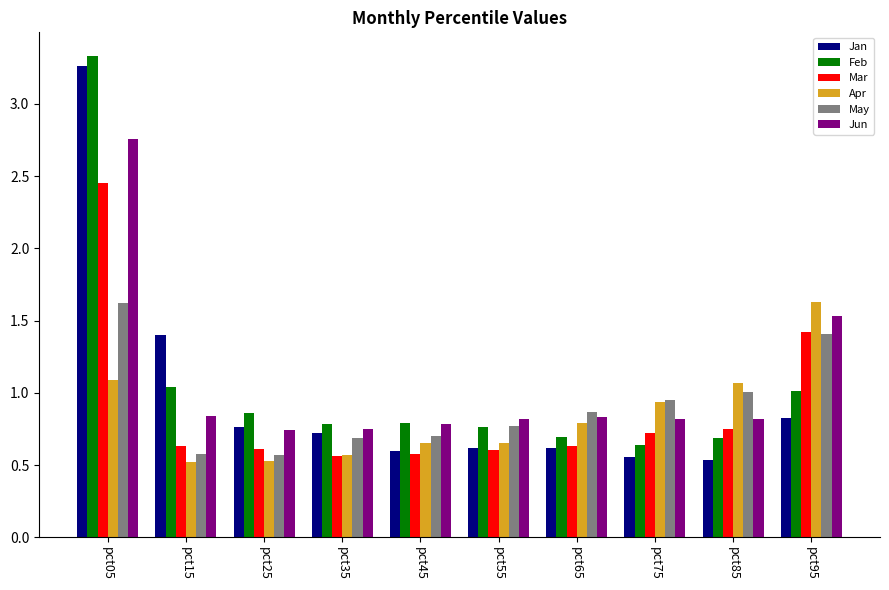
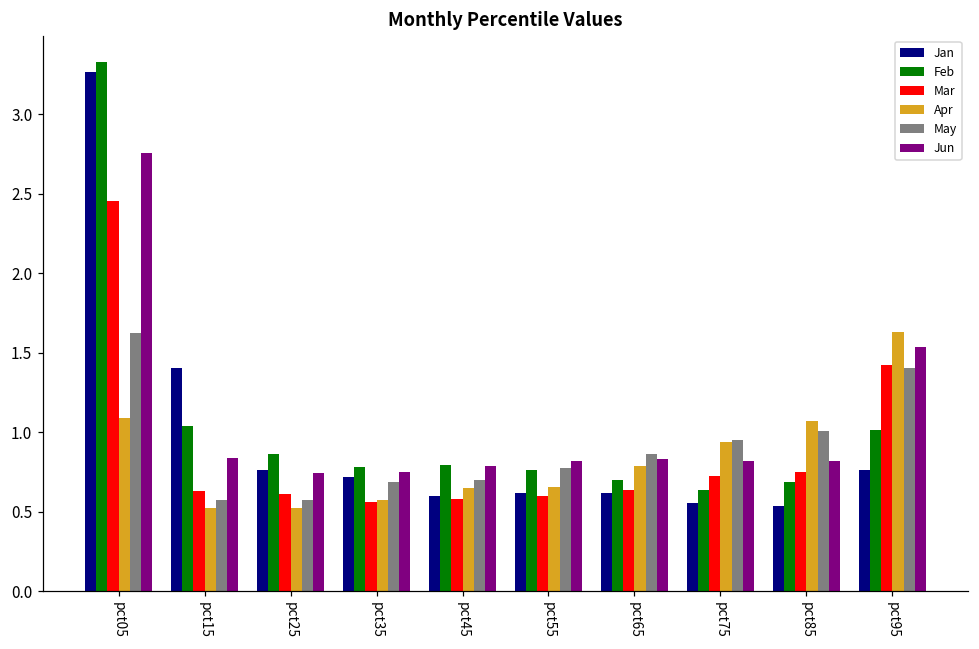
  {
    "Jan": {
      "pct05": 3.26,
      "pct15": 1.40,
      "pct25": 0.76,
      "pct35": 0.72,
      "pct45": 0.60,
      "pct55": 0.62,
      "pct65": 0.62,
      "pct75": 0.56,
      "pct85": 0.54,
-     "pct95": 0.82
+     "pct95": 0.76
    },
    "Feb": {
      "pct05": 3.33,
      "pct15": 1.04,
      "pct25": 0.86,
      "pct35": 0.78,
      "pct45": 0.79,
      "pct55": 0.76,
      "pct65": 0.70,
      "pct75": 0.64,
      "pct85": 0.68,
      "pct95": 1.01
    },
    "Mar": {
      "pct05": 2.45,
      "pct15": 0.63,
      "pct25": 0.61,
      "pct35": 0.56,
      "pct45": 0.58,
      "pct55": 0.60,
      "pct65": 0.63,
      "pct75": 0.73,
      "pct85": 0.75,
      "pct95": 1.42
    },
    "Apr": {
      "pct05": 1.09,
      "pct15": 0.52,
      "pct25": 0.53,
      "pct35": 0.57,
      "pct45": 0.65,
      "pct55": 0.66,
      "pct65": 0.79,
      "pct75": 0.94,
      "pct85": 1.07,
      "pct95": 1.63
    },
    "May": {
      "pct05": 1.62,
      "pct15": 0.58,
      "pct25": 0.57,
      "pct35": 0.69,
      "pct45": 0.70,
      "pct55": 0.77,
      "pct65": 0.87,
      "pct75": 0.95,
      "pct85": 1.01,
      "pct95": 1.40
    },
    "Jun": {
      "pct05": 2.75,
      "pct15": 0.84,
      "pct25": 0.75,
      "pct35": 0.75,
      "pct45": 0.79,
      "pct55": 0.82,
      "pct65": 0.83,
      "pct75": 0.82,
      "pct85": 0.82,
      "pct95": 1.53
    }
  }
